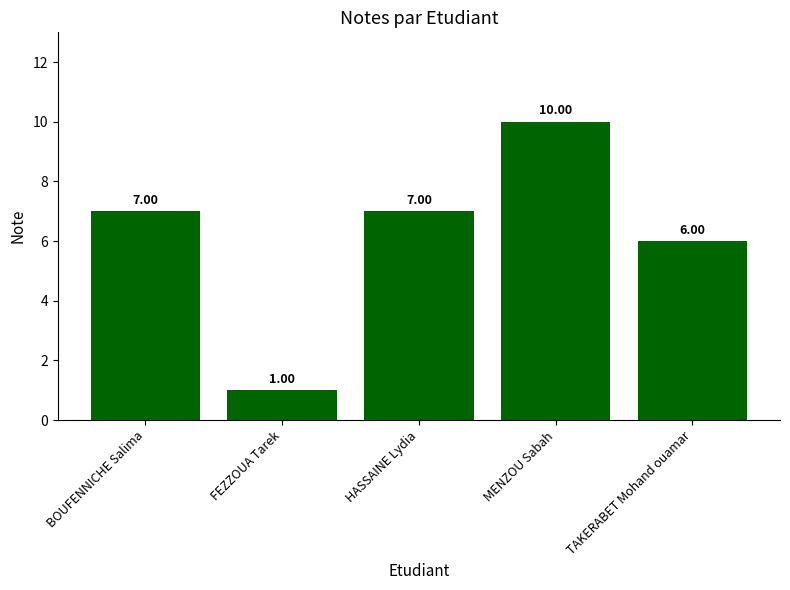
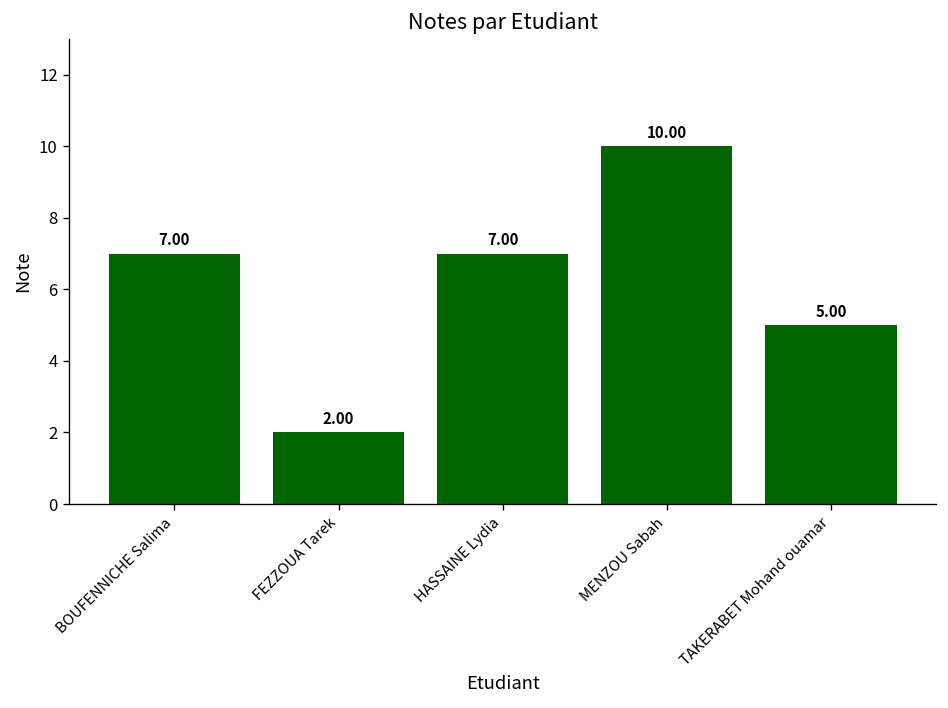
  {
    "BOUFENNICHE Salima": 7.00,
-   "FEZZOUA Tarek": 1.00,
+   "FEZZOUA Tarek": 2.00,
    "HASSAINE Lydia": 7.00,
    "MENZOU Sabah": 10.00,
-   "TAKERABET Mohand ouamar": 6.00
+   "TAKERABET Mohand ouamar": 5.00
  }
